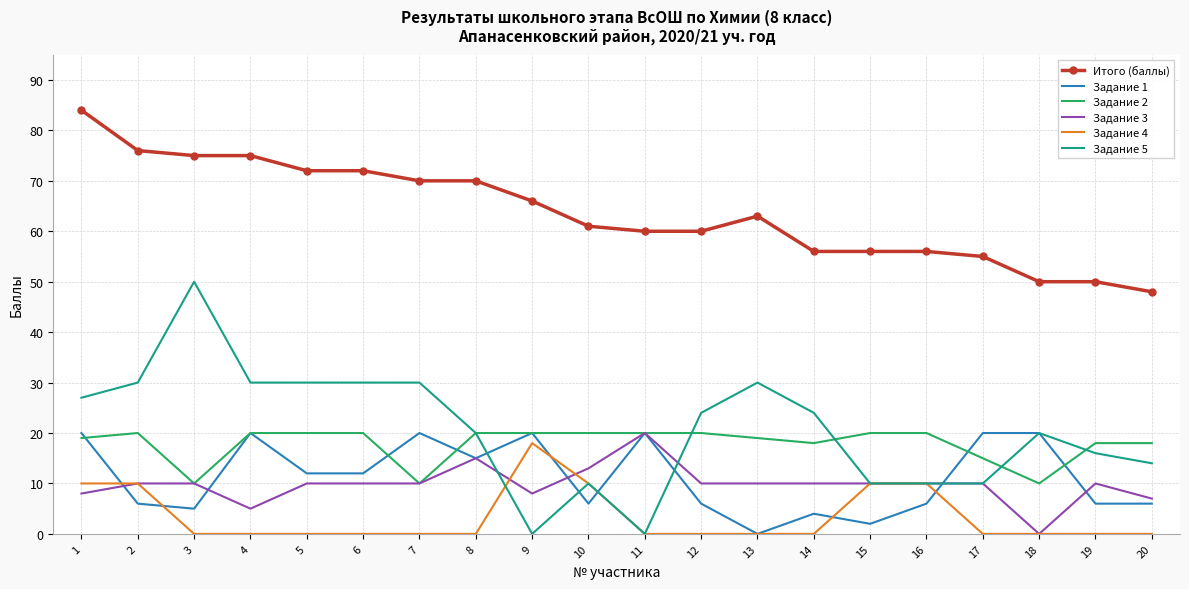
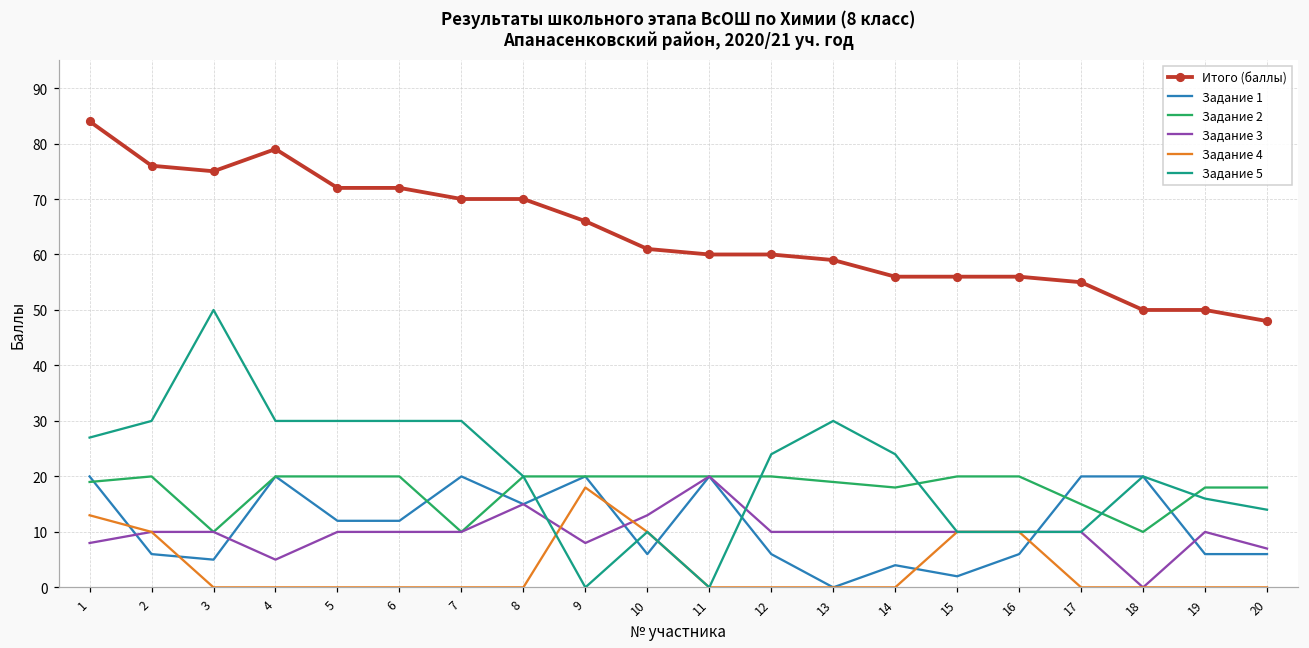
  {
    "Итого (баллы)": {
      "1": 84,
      "2": 76,
      "3": 75,
-     "4": 75,
+     "4": 79,
      "5": 72,
      "6": 72,
      "7": 70,
      "8": 70,
      "9": 66,
      "10": 61,
      "11": 60,
      "12": 60,
-     "13": 63,
+     "13": 59,
      "14": 56,
      "15": 56,
      "16": 56,
      "17": 55,
      "18": 50,
      "19": 50,
      "20": 48
    },
    "Задание 1": {
      "1": 20,
      "2": 6,
      "3": 5,
      "5": 12,
      "6": 12,
      "7": 20,
      "10": 6,
      "12": 6,
      "14": 4,
      "15": 2,
      "16": 6,
      "17": 20,
      "19": 6,
      "20": 6
    },
    "Задание 3": {
      "1": 8,
      "4": 5,
      "5": 10,
      "6": 10,
      "9": 8,
      "10": 13,
      "12": 10,
      "13": 10,
      "14": 10,
      "19": 10,
      "20": 7
    },
    "Задание 4": {
-     "1": 10,
+     "1": 13,
      "3": 0,
      "4": 0,
      "5": 0,
      "6": 0,
      "7": 0,
      "8": 0,
      "9": 18,
      "12": 0,
      "14": 0,
      "17": 0,
      "19": 0,
      "20": 0
    }
  }
